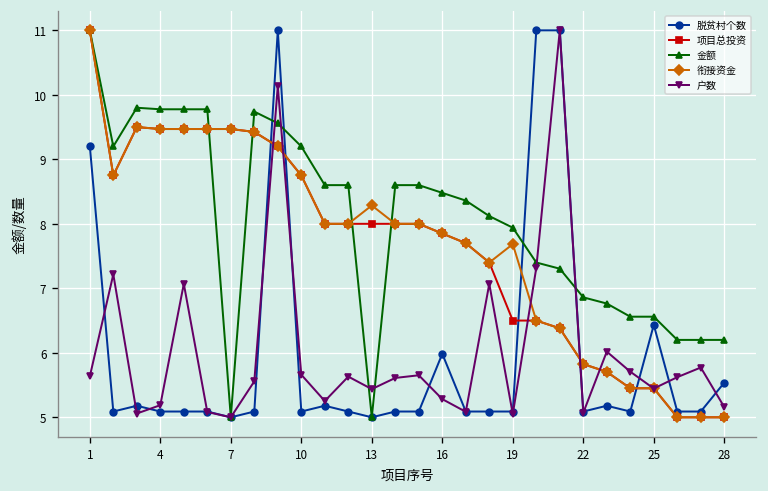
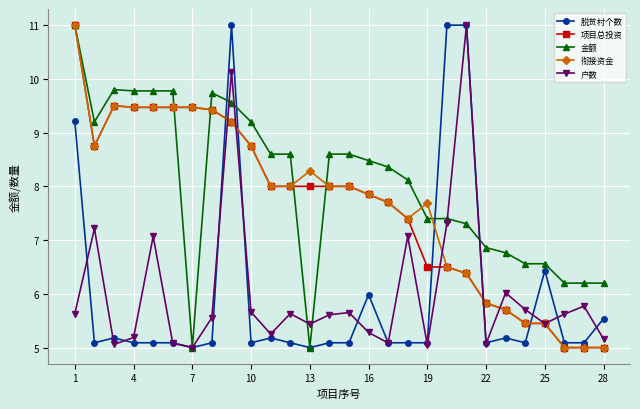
  {
    "脱贫村个数": {
      "1": 9.2,
      "4": 5.1,
      "10": 5.1,
      "16": 6.0,
      "25": 6.4,
      "28": 5.5
    },
    "项目总投资": {
      "13": 8.0,
      "19": 6.5
    },
    "金额": {
      "4": 9.8,
      "10": 9.2,
      "16": 8.5,
-     "19": 7.9,
+     "19": 7.4,
      "22": 6.9,
      "25": 6.6,
      "28": 6.2
    },
    "衔接资金": {
      "13": 8.3,
      "19": 7.7
    },
    "户数": {
      "1": 5.6,
      "4": 5.2,
      "10": 5.7,
      "13": 5.4,
      "16": 5.3,
      "28": 5.2
    }
  }
